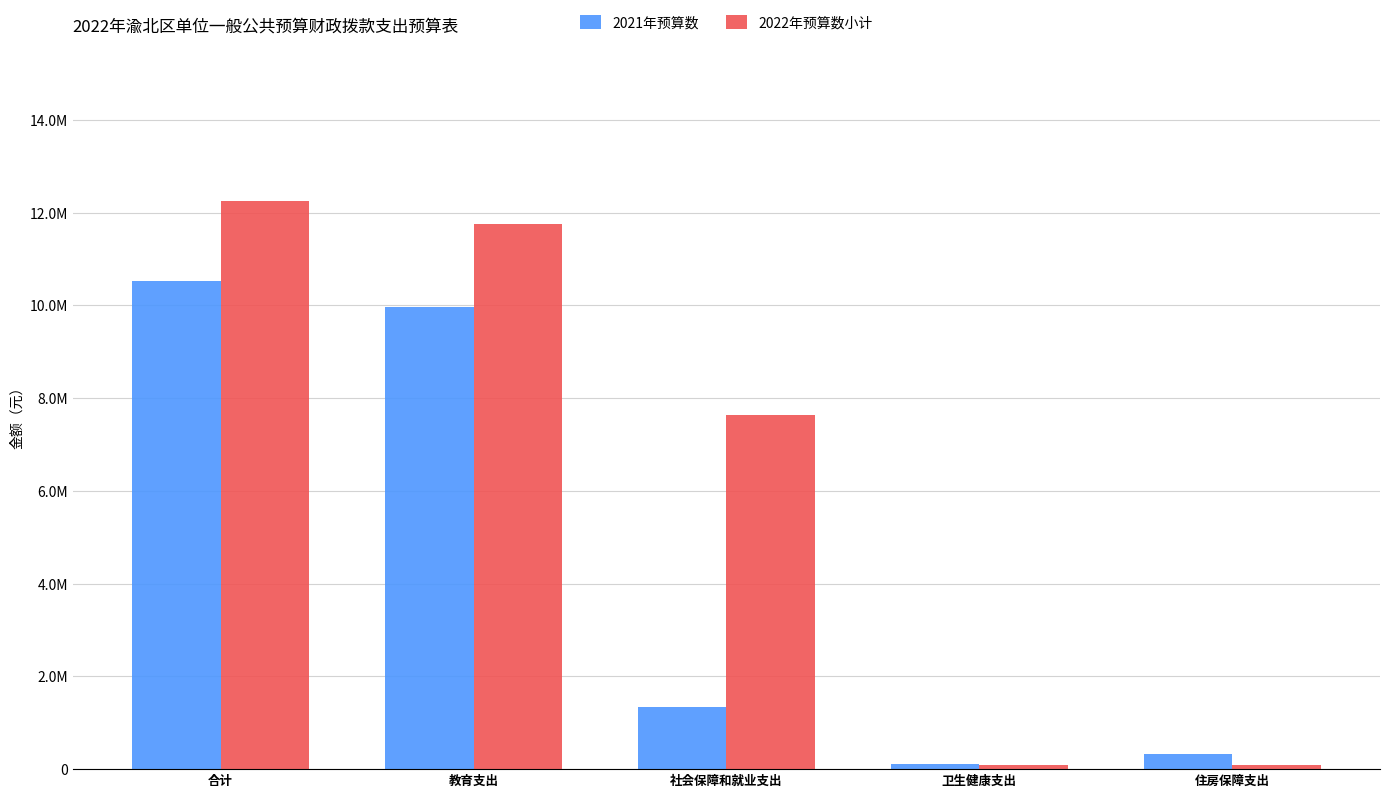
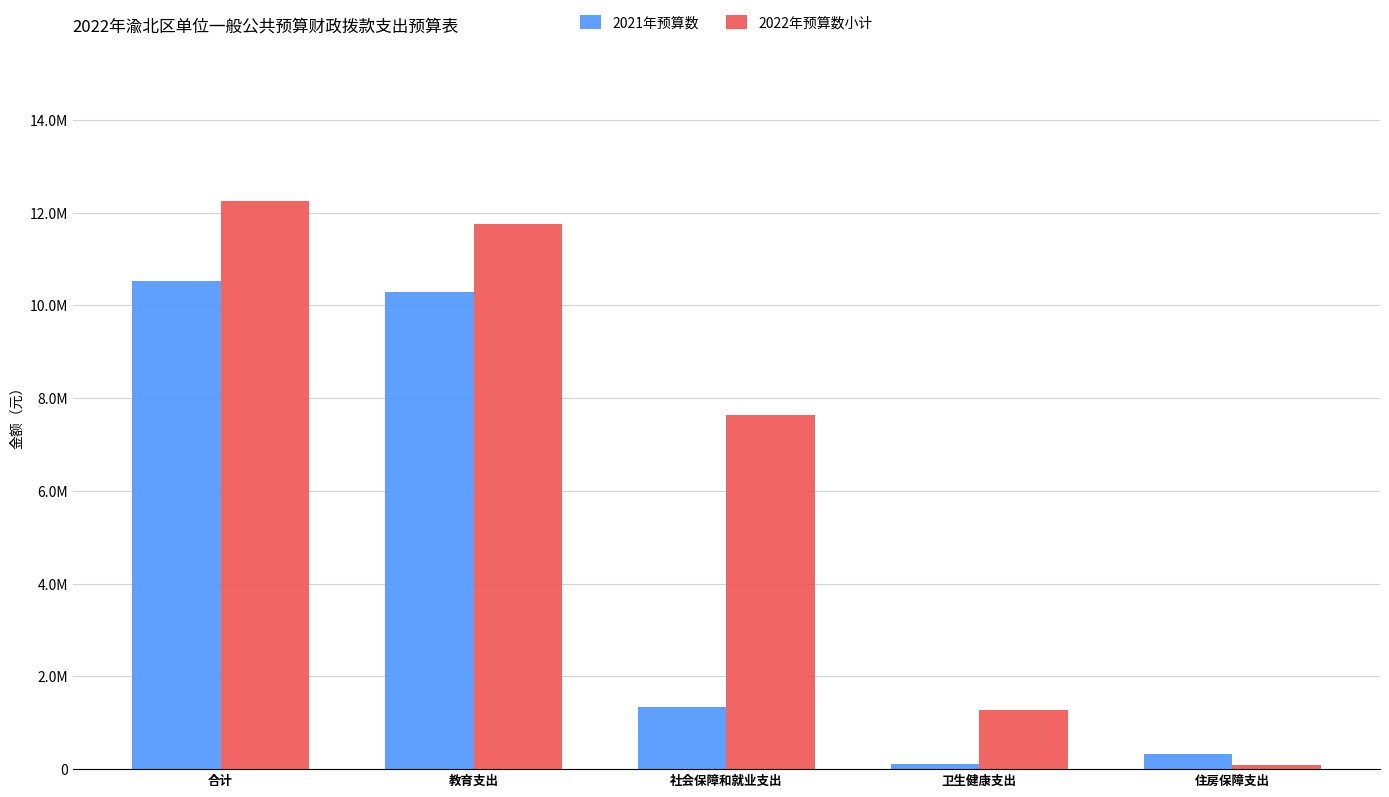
  {
    "2021年预算数": {
      "合计": 10500000,
-     "教育支出": 10000000,
+     "教育支出": 10300000,
      "社会保障和就业支出": 1300000,
      "卫生健康支出": 100000,
      "住房保障支出": 300000
    },
    "2022年预算数小计": {
      "合计": 12200000,
      "教育支出": 11700000,
      "社会保障和就业支出": 7600000,
-     "卫生健康支出": 100000,
+     "卫生健康支出": 1300000,
      "住房保障支出": 100000
    }
  }
